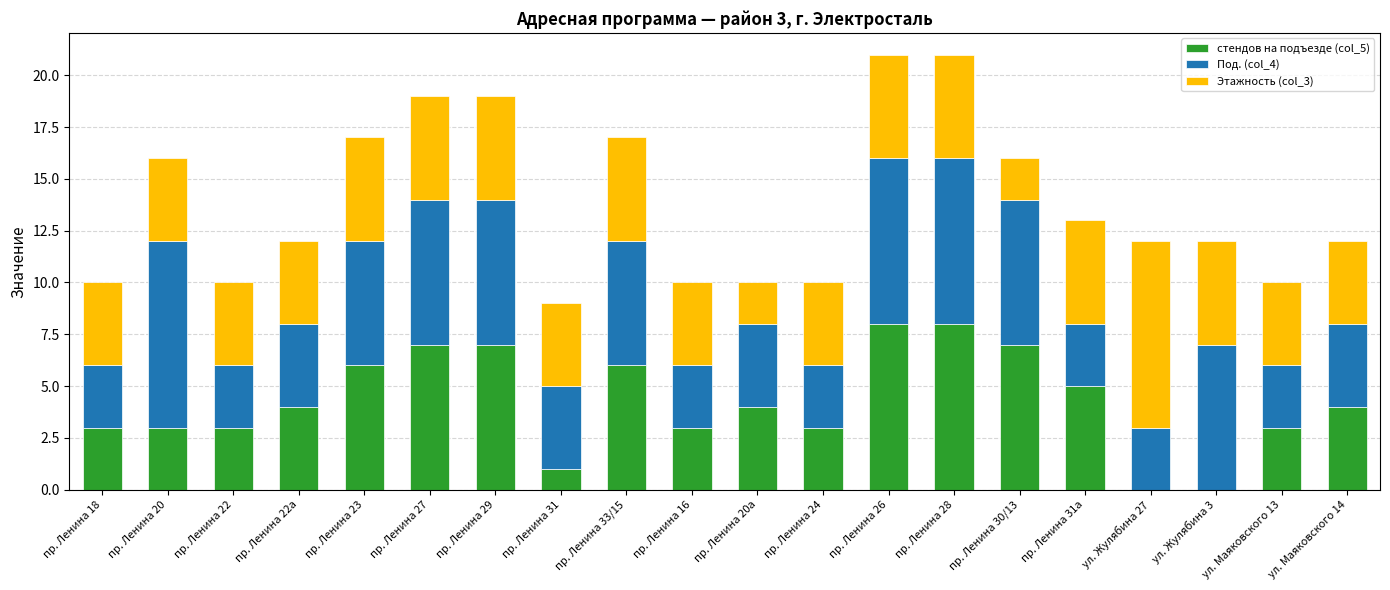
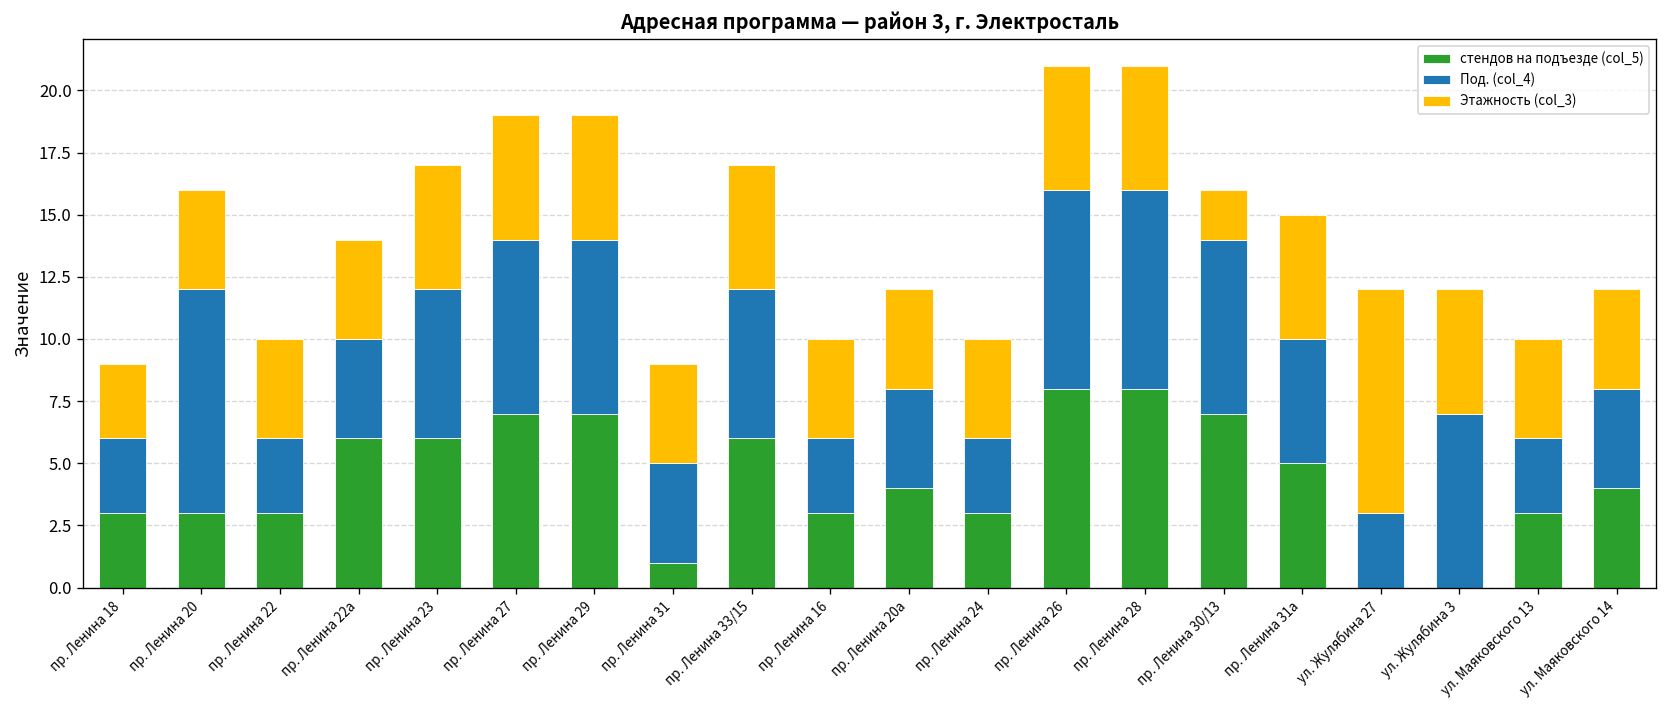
  {
    "стендов на подъезде (col_5)": {
      "пр. Ленина 18": 3,
      "пр. Ленина 20": 3,
      "пр. Ленина 22": 3,
-     "пр. Ленина 22а": 4,
+     "пр. Ленина 22а": 6,
      "пр. Ленина 23": 6,
      "пр. Ленина 27": 7,
      "пр. Ленина 29": 7,
      "пр. Ленина 31": 1,
      "пр. Ленина 33/15": 6,
      "пр. Ленина 16": 3,
      "пр. Ленина 20а": 4,
      "пр. Ленина 24": 3,
      "пр. Ленина 26": 8,
      "пр. Ленина 28": 8,
      "пр. Ленина 30/13": 7,
      "пр. Ленина 31а": 5,
      "ул. Жулябина 27": 0,
      "ул. Жулябина 3": 0,
      "ул. Маяковского 13": 3,
      "ул. Маяковского 14": 4
    },
    "Под. (col_4)": {
      "пр. Ленина 18": 3,
      "пр. Ленина 20": 9,
      "пр. Ленина 22": 3,
      "пр. Ленина 22а": 4,
      "пр. Ленина 23": 6,
      "пр. Ленина 27": 7,
      "пр. Ленина 29": 7,
      "пр. Ленина 31": 4,
      "пр. Ленина 33/15": 6,
      "пр. Ленина 16": 3,
      "пр. Ленина 20а": 4,
      "пр. Ленина 24": 3,
      "пр. Ленина 26": 8,
      "пр. Ленина 28": 8,
      "пр. Ленина 30/13": 7,
-     "пр. Ленина 31а": 3,
+     "пр. Ленина 31а": 5,
      "ул. Жулябина 27": 3,
      "ул. Жулябина 3": 7,
      "ул. Маяковского 13": 3,
      "ул. Маяковского 14": 4
    },
    "Этажность (col_3)": {
-     "пр. Ленина 18": 4,
+     "пр. Ленина 18": 3,
      "пр. Ленина 20": 4,
      "пр. Ленина 22": 4,
      "пр. Ленина 22а": 4,
      "пр. Ленина 23": 5,
      "пр. Ленина 27": 5,
      "пр. Ленина 29": 5,
      "пр. Ленина 31": 4,
      "пр. Ленина 33/15": 5,
      "пр. Ленина 16": 4,
-     "пр. Ленина 20а": 2,
+     "пр. Ленина 20а": 4,
      "пр. Ленина 24": 4,
      "пр. Ленина 26": 5,
      "пр. Ленина 28": 5,
      "пр. Ленина 30/13": 2,
      "пр. Ленина 31а": 5,
      "ул. Жулябина 27": 9,
      "ул. Жулябина 3": 5,
      "ул. Маяковского 13": 4,
      "ул. Маяковского 14": 4
    }
  }
